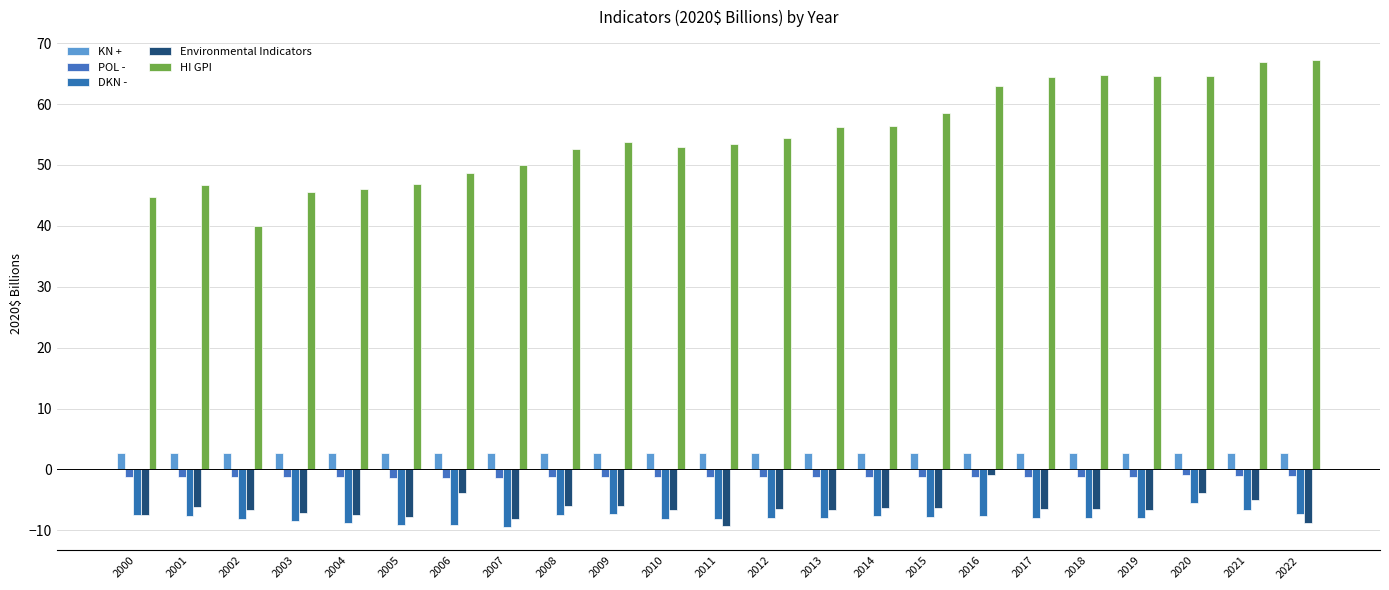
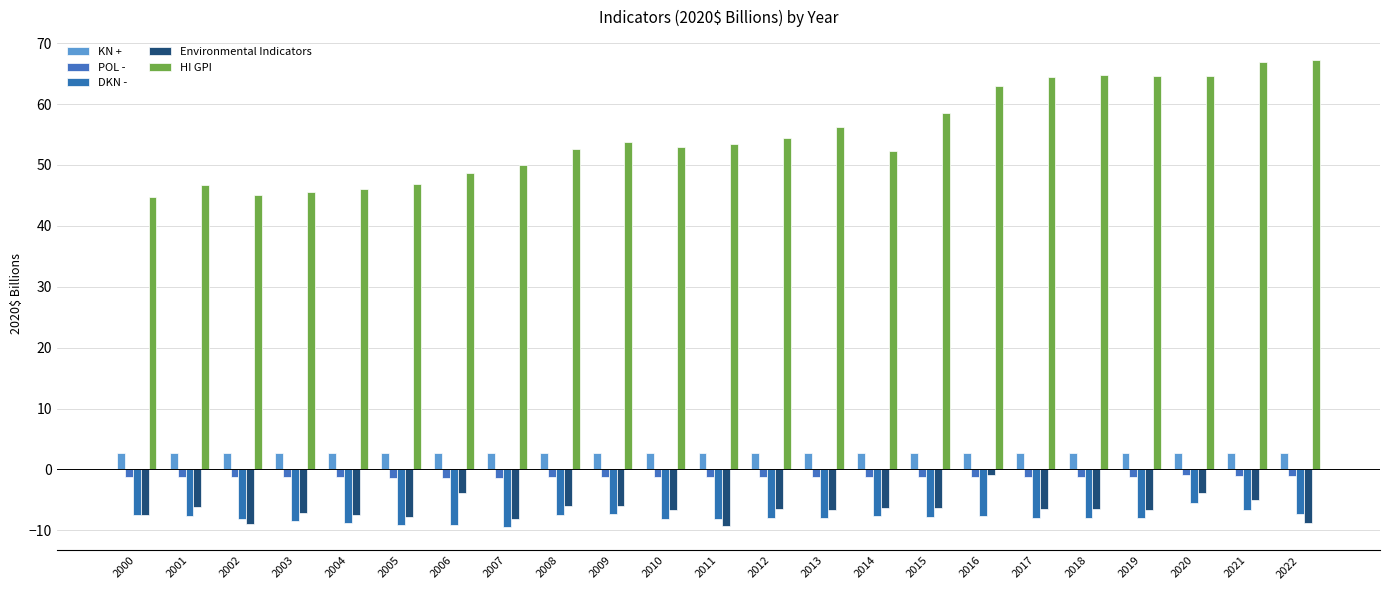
  {
    "Environmental Indicators": {
      "2000": -8,
      "2001": -6,
-     "2002": -7,
+     "2002": -9,
      "2003": -7,
      "2004": -8,
      "2005": -8,
      "2006": -4,
      "2007": -8,
      "2008": -6,
      "2009": -6,
      "2010": -7,
      "2011": -9,
      "2012": -7,
      "2013": -7,
      "2014": -6,
      "2015": -6,
      "2016": -1,
      "2017": -7,
      "2018": -7,
      "2019": -7,
      "2020": -4,
      "2021": -5,
      "2022": -9
    },
    "HI GPI": {
      "2000": 45,
      "2001": 47,
-     "2002": 40,
+     "2002": 45,
      "2003": 45,
      "2004": 46,
      "2005": 47,
      "2006": 49,
      "2007": 50,
      "2008": 53,
      "2009": 54,
      "2010": 53,
      "2011": 53,
      "2012": 54,
      "2013": 56,
-     "2014": 56,
+     "2014": 52,
      "2015": 59,
      "2016": 63,
      "2017": 65,
      "2018": 65,
      "2019": 65,
      "2020": 65,
      "2021": 67,
      "2022": 67
    }
  }
